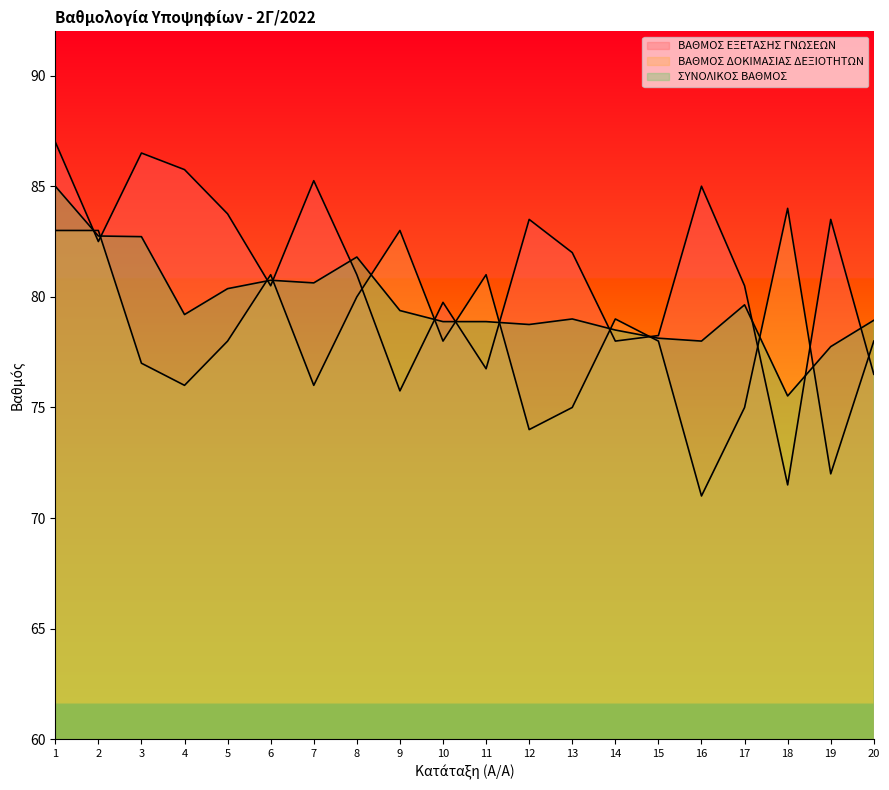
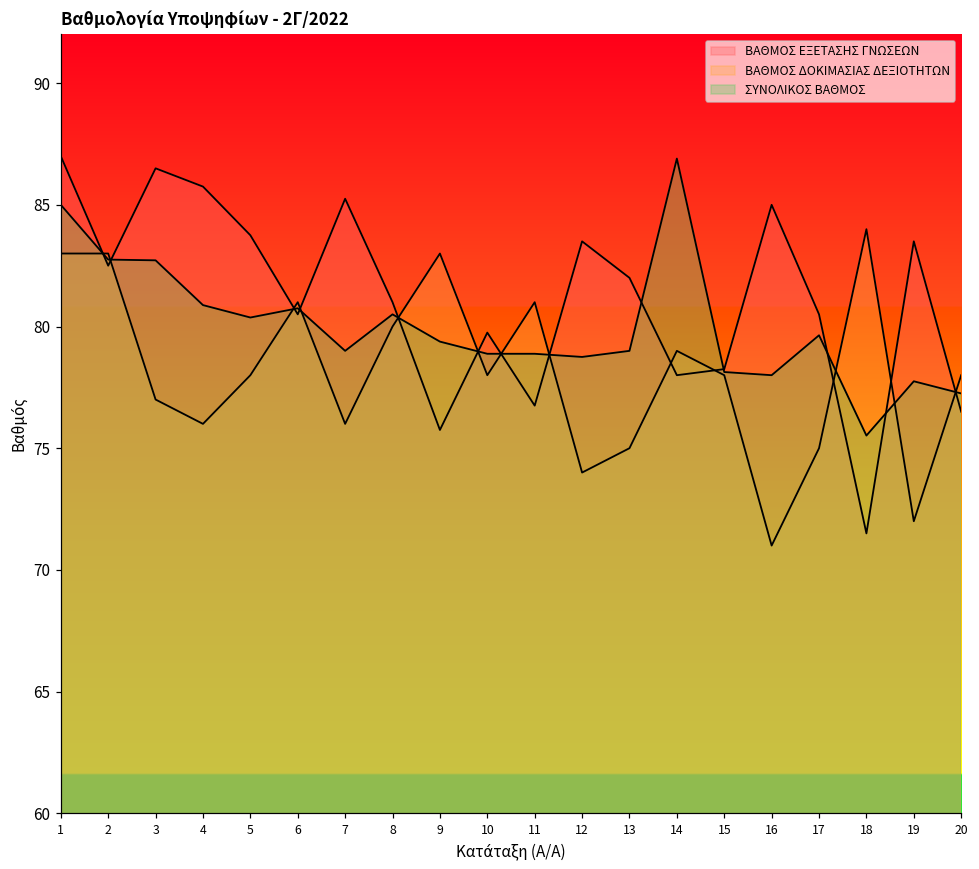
  {
    "ΣΥΝΟΛΙΚΟΣ ΒΑΘΜΟΣ": {
      "1": 85.0,
      "2": 82.8,
      "3": 82.7,
-     "4": 79.2,
+     "4": 80.9,
      "5": 80.4,
      "6": 80.8,
-     "7": 80.6,
-     "8": 81.8,
+     "7": 79.0,
+     "8": 80.5,
      "9": 79.4,
      "10": 78.9,
      "11": 78.9,
      "12": 78.8,
      "13": 79.0,
-     "14": 78.5,
+     "14": 86.9,
      "15": 78.1,
      "16": 78.0,
      "17": 79.6,
      "18": 75.5,
      "19": 77.8,
-     "20": 78.9
+     "20": 77.3
    }
  }
